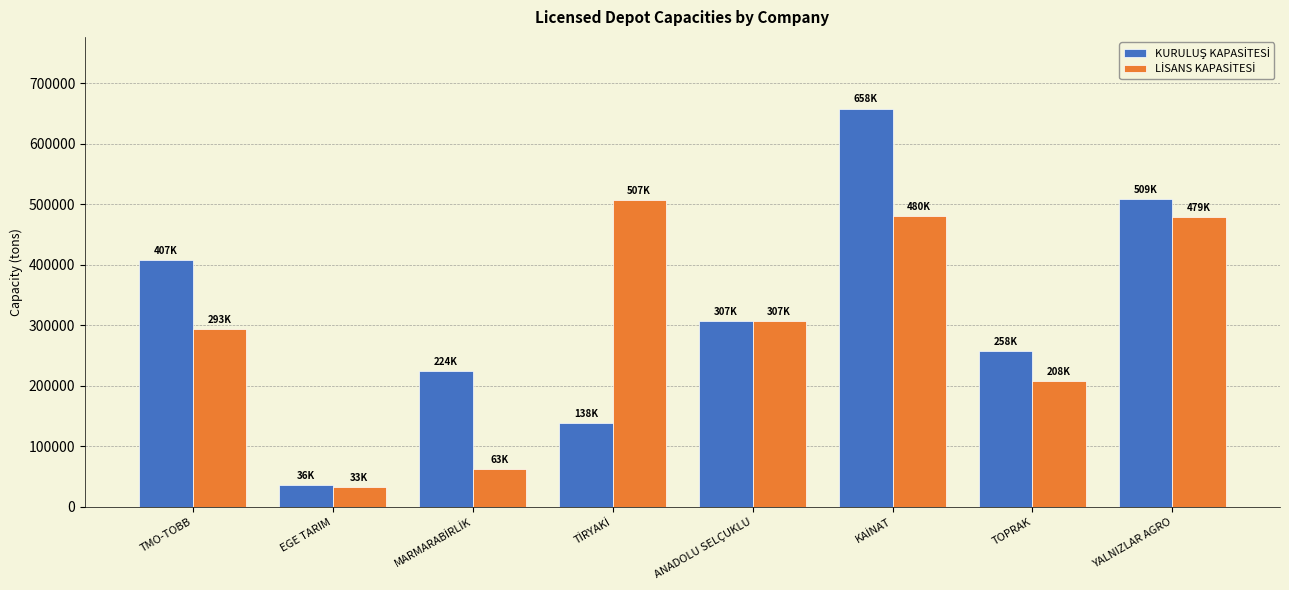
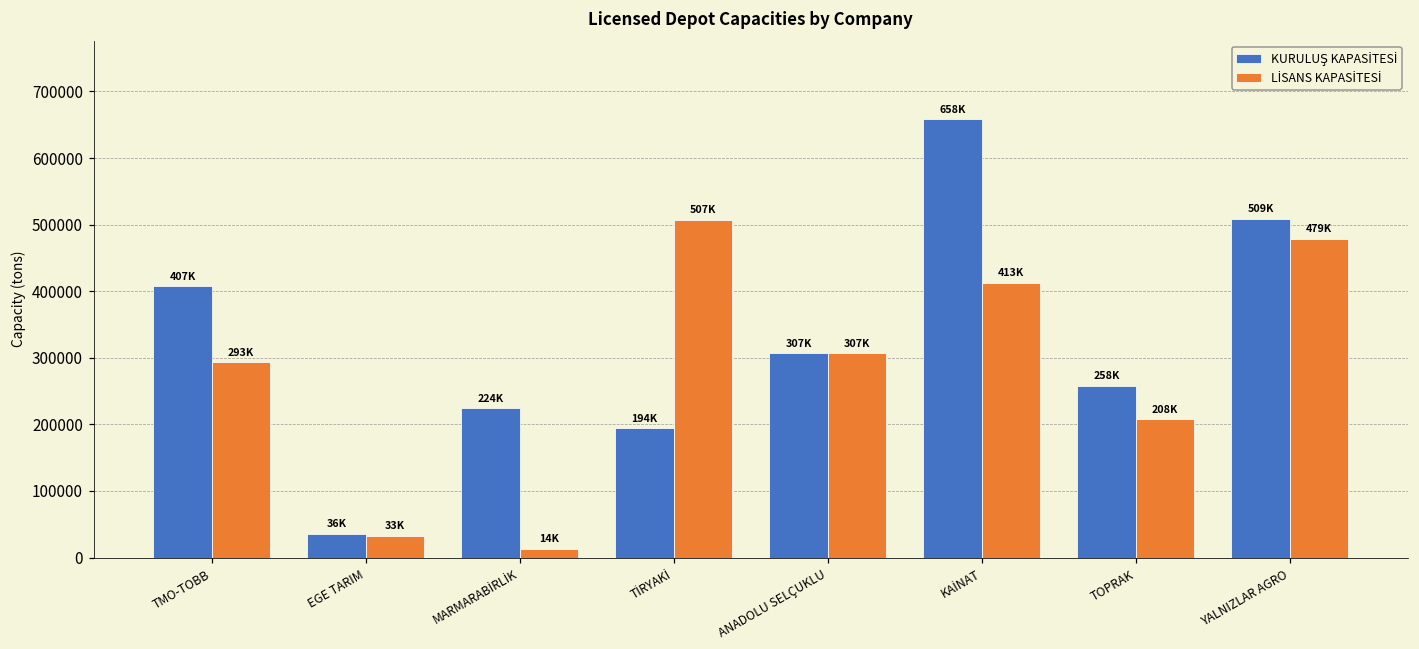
  {
    "KURULUŞ KAPASİTESİ": {
      "TMO-TOBB": "407K",
      "EGE TARIM": "36K",
      "MARMARABİRLİK": "224K",
-     "TİRYAKİ": "138K",
+     "TİRYAKİ": "194K",
      "ANADOLU SELÇUKLU": "307K",
      "KAİNAT": "658K",
      "TOPRAK": "258K",
      "YALNIZLAR AGRO": "509K"
    },
    "LİSANS KAPASİTESİ": {
      "TMO-TOBB": "293K",
      "EGE TARIM": "33K",
-     "MARMARABİRLİK": "63K",
+     "MARMARABİRLİK": "14K",
      "TİRYAKİ": "507K",
      "ANADOLU SELÇUKLU": "307K",
-     "KAİNAT": "480K",
+     "KAİNAT": "413K",
      "TOPRAK": "208K",
      "YALNIZLAR AGRO": "479K"
    }
  }
